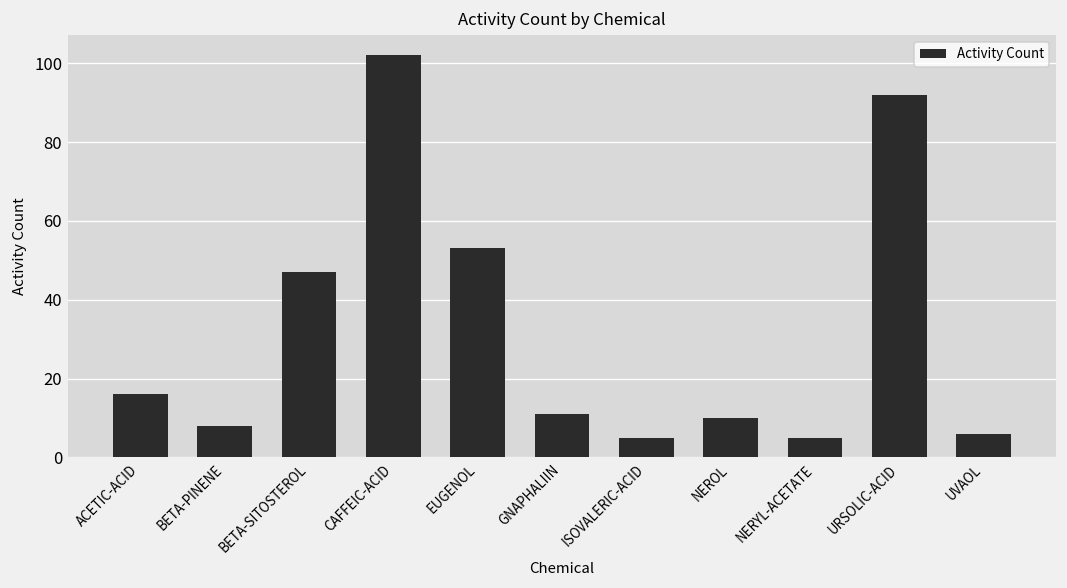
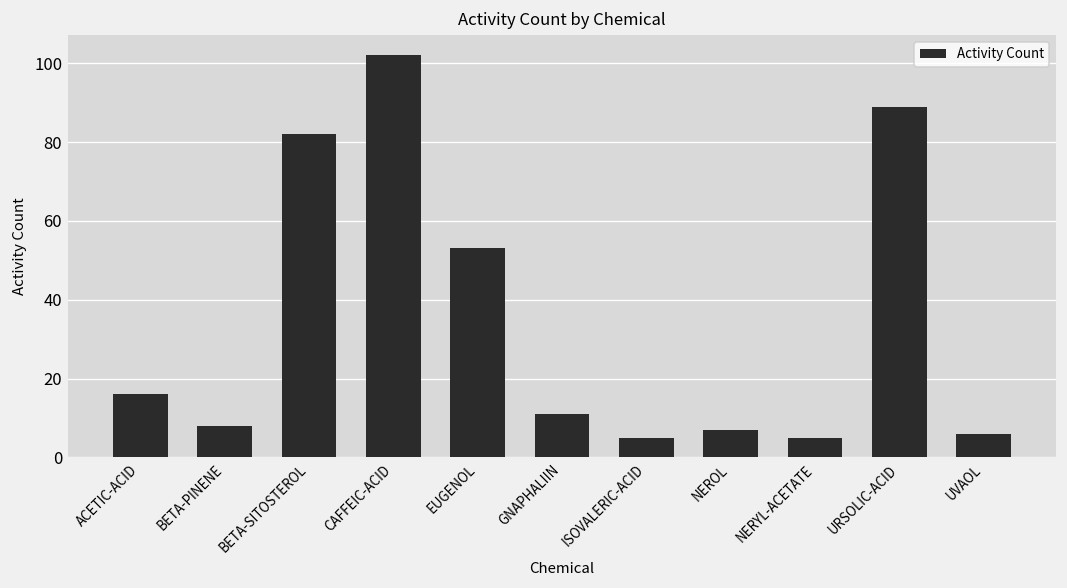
  {
    "ACETIC-ACID": 16,
    "BETA-PINENE": 8,
-   "BETA-SITOSTEROL": 47,
+   "BETA-SITOSTEROL": 82,
    "CAFFEIC-ACID": 102,
    "EUGENOL": 53,
    "GNAPHALIIN": 11,
    "ISOVALERIC-ACID": 5,
-   "NEROL": 10,
+   "NEROL": 7,
    "NERYL-ACETATE": 5,
-   "URSOLIC-ACID": 92,
+   "URSOLIC-ACID": 89,
    "UVAOL": 6
  }
